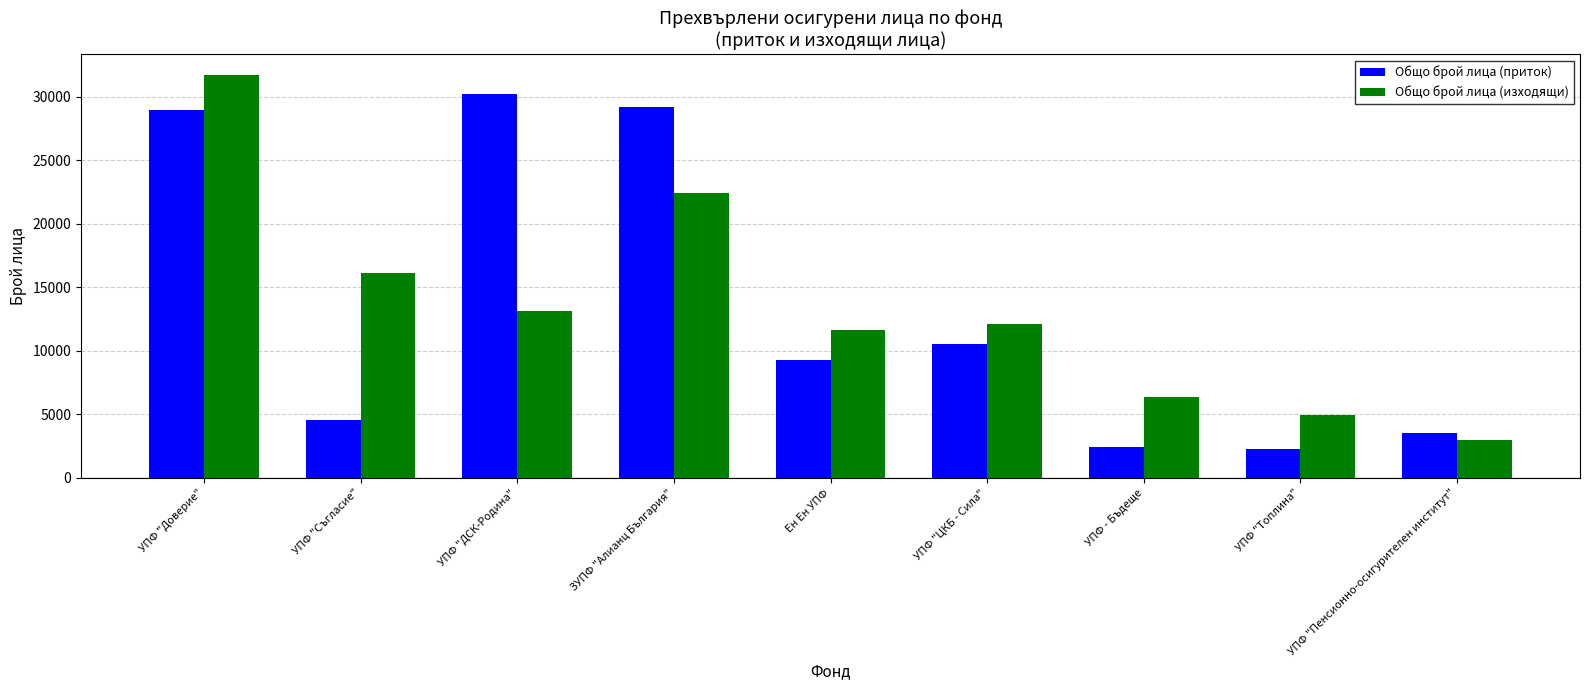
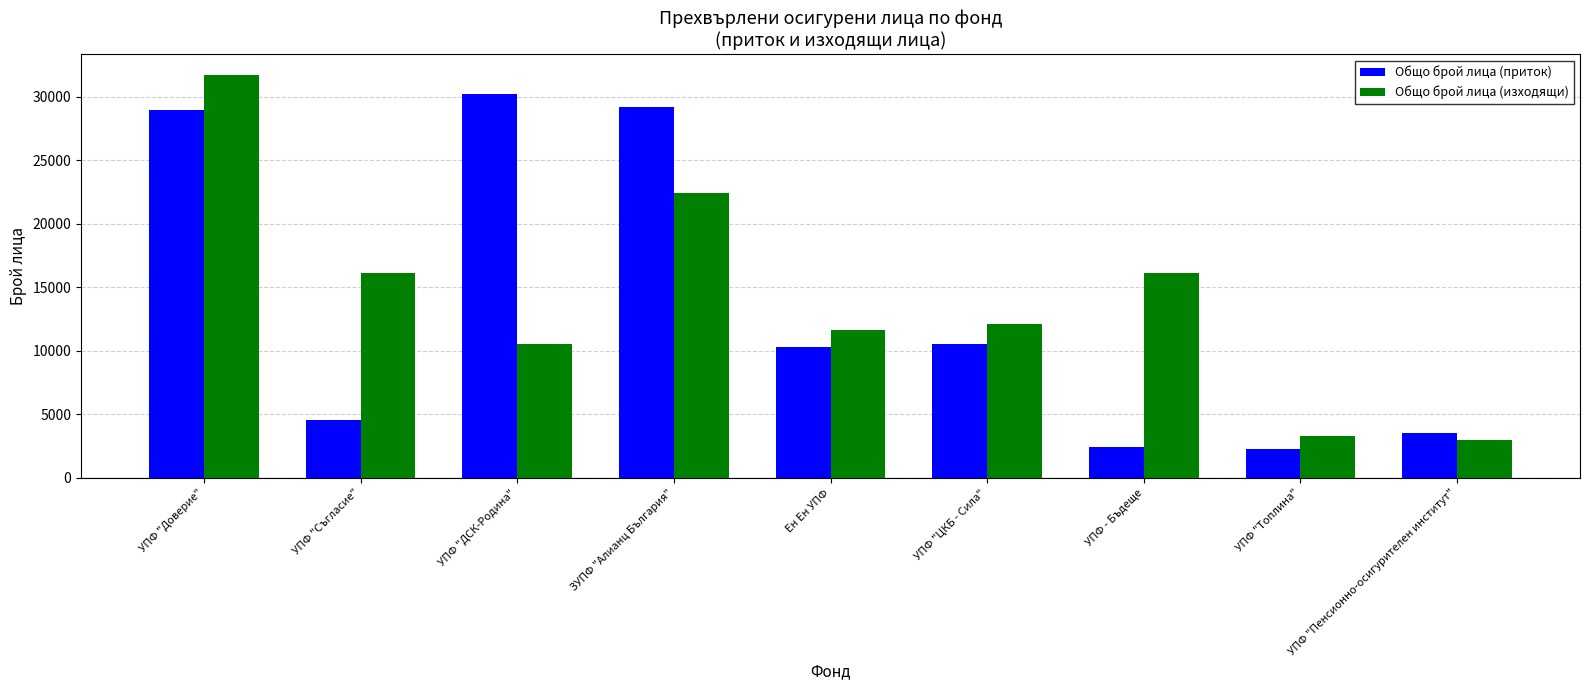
  {
    "Общо брой лица (приток)": {
      "УПФ \"Доверие\"": 28900,
      "УПФ \"Съгласие\"": 4600,
      "УПФ \"ДСК-Родина\"": 30200,
      "ЗУПФ \"Алианц България\"": 29200,
-     "Ен Ен УПФ": 9200,
+     "Ен Ен УПФ": 10300,
      "УПФ \"ЦКБ - Сила\"": 10500,
      "УПФ - Бъдеще": 2500,
      "УПФ \"Топлина\"": 2300,
      "УПФ \"Пенсионно-осигурителен институт\"": 3500
    },
    "Общо брой лица (изходящи)": {
      "УПФ \"Доверие\"": 31800,
      "УПФ \"Съгласие\"": 16100,
-     "УПФ \"ДСК-Родина\"": 13200,
+     "УПФ \"ДСК-Родина\"": 10600,
      "ЗУПФ \"Алианц България\"": 22500,
      "Ен Ен УПФ": 11600,
      "УПФ \"ЦКБ - Сила\"": 12100,
-     "УПФ - Бъдеще": 6400,
-     "УПФ \"Топлина\"": 4900,
+     "УПФ - Бъдеще": 16100,
+     "УПФ \"Топлина\"": 3300,
      "УПФ \"Пенсионно-осигурителен институт\"": 3000
    }
  }
